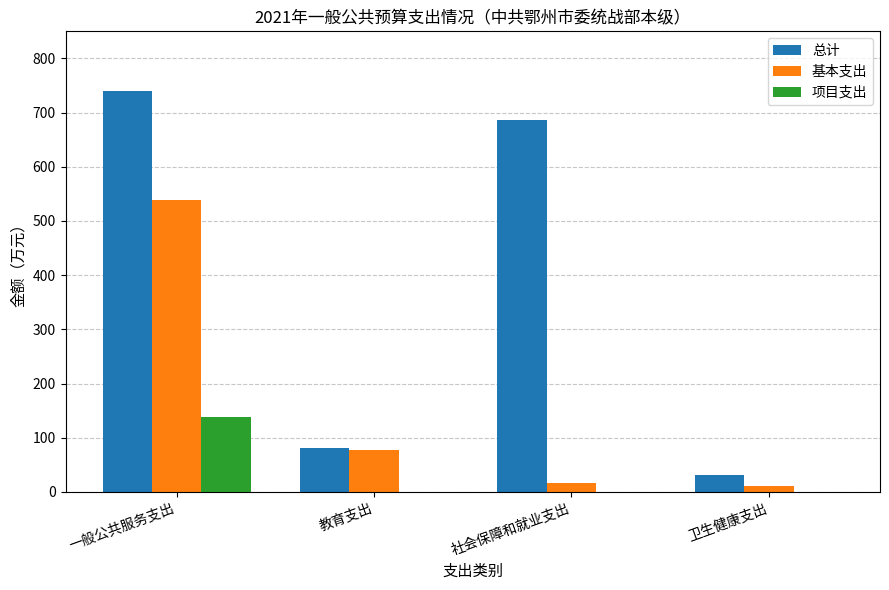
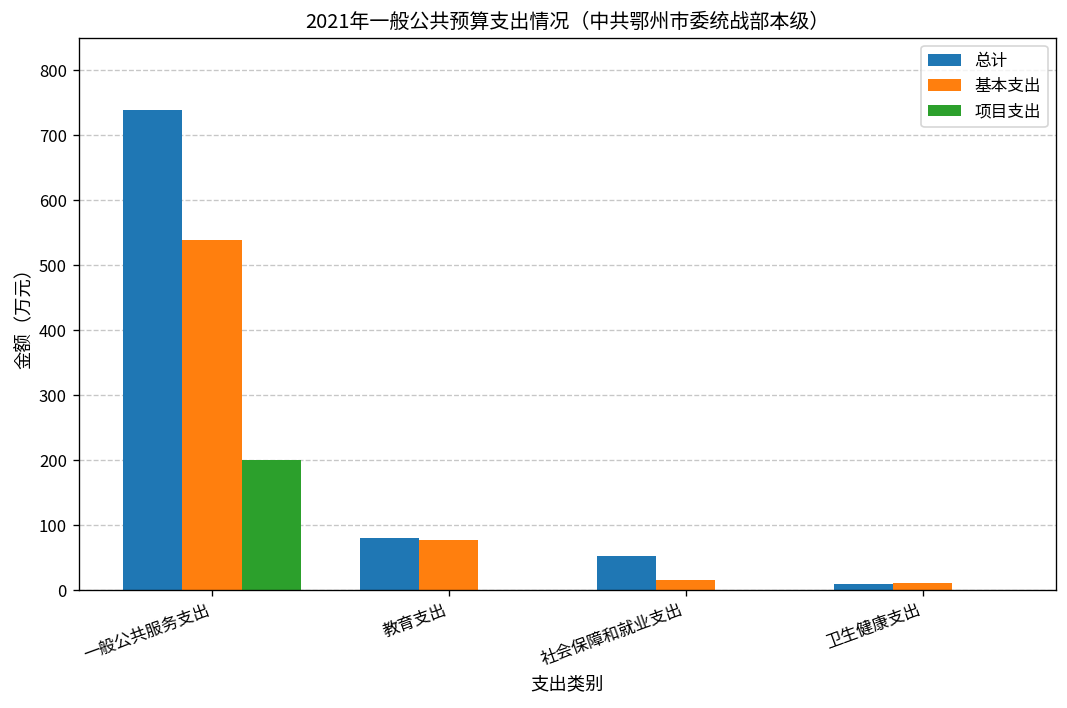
  {
    "总计": {
      "一般公共服务支出": 740,
      "教育支出": 80,
-     "社会保障和就业支出": 690,
-     "卫生健康支出": 30
+     "社会保障和就业支出": 50,
+     "卫生健康支出": 10
    },
    "基本支出": {
      "一般公共服务支出": 540,
      "教育支出": 80,
      "社会保障和就业支出": 20,
      "卫生健康支出": 10
    },
    "项目支出": {
-     "一般公共服务支出": 140,
+     "一般公共服务支出": 200,
      "教育支出": 0,
      "社会保障和就业支出": 0,
      "卫生健康支出": 0
    }
  }
